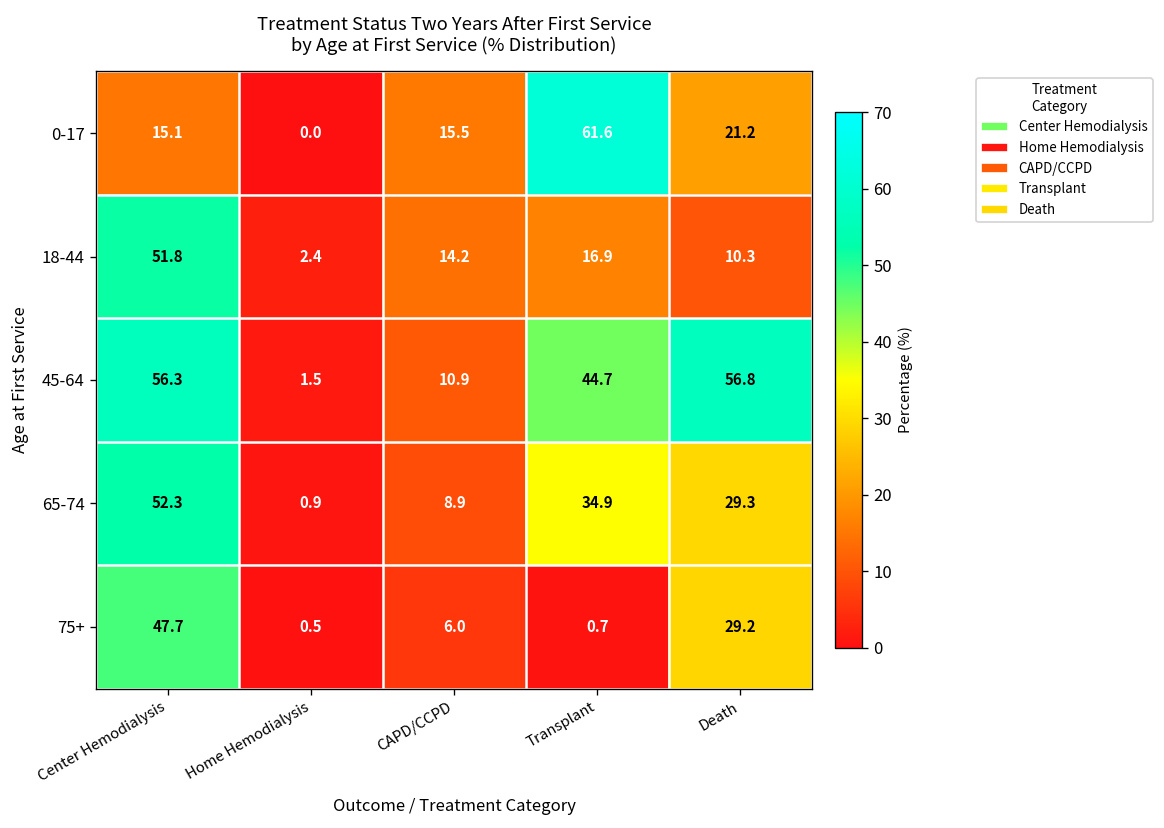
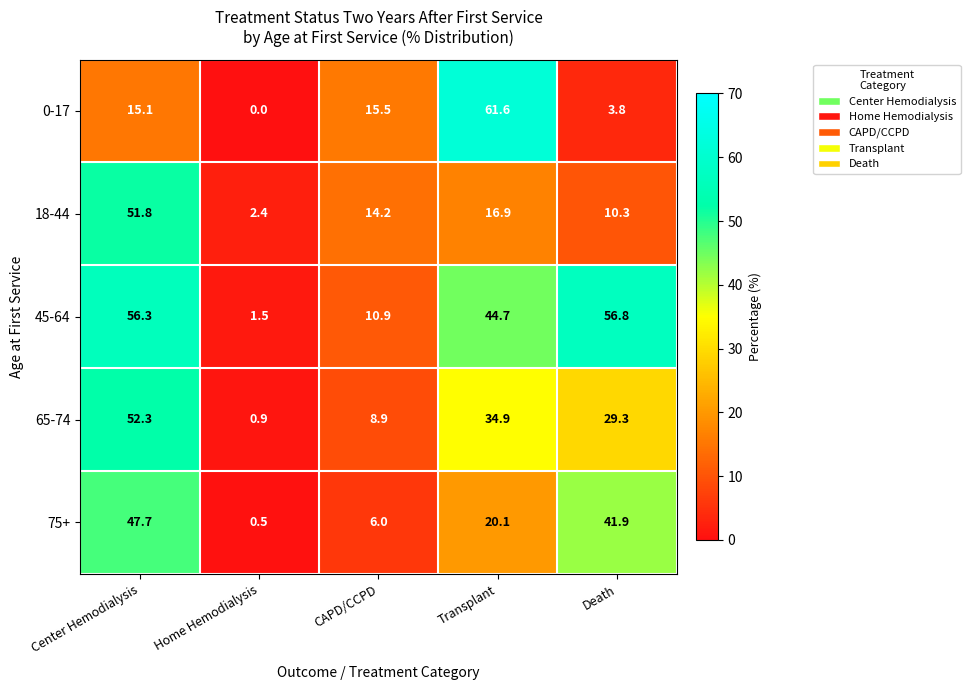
  {
    "0-17": {
      "Center Hemodialysis": 15.1,
      "Home Hemodialysis": 0.0,
      "CAPD/CCPD": 15.5,
      "Transplant": 61.6,
-     "Death": 21.2
+     "Death": 3.8
    },
    "18-44": {
      "Center Hemodialysis": 51.8,
      "Home Hemodialysis": 2.4,
      "CAPD/CCPD": 14.2,
      "Transplant": 16.9,
      "Death": 10.3
    },
    "45-64": {
      "Center Hemodialysis": 56.3,
      "Home Hemodialysis": 1.5,
      "CAPD/CCPD": 10.9,
      "Transplant": 44.7,
      "Death": 56.8
    },
    "65-74": {
      "Center Hemodialysis": 52.3,
      "Home Hemodialysis": 0.9,
      "CAPD/CCPD": 8.9,
      "Transplant": 34.9,
      "Death": 29.3
    },
    "75+": {
      "Center Hemodialysis": 47.7,
      "Home Hemodialysis": 0.5,
      "CAPD/CCPD": 6.0,
-     "Transplant": 0.7,
-     "Death": 29.2
+     "Transplant": 20.1,
+     "Death": 41.9
    }
  }
